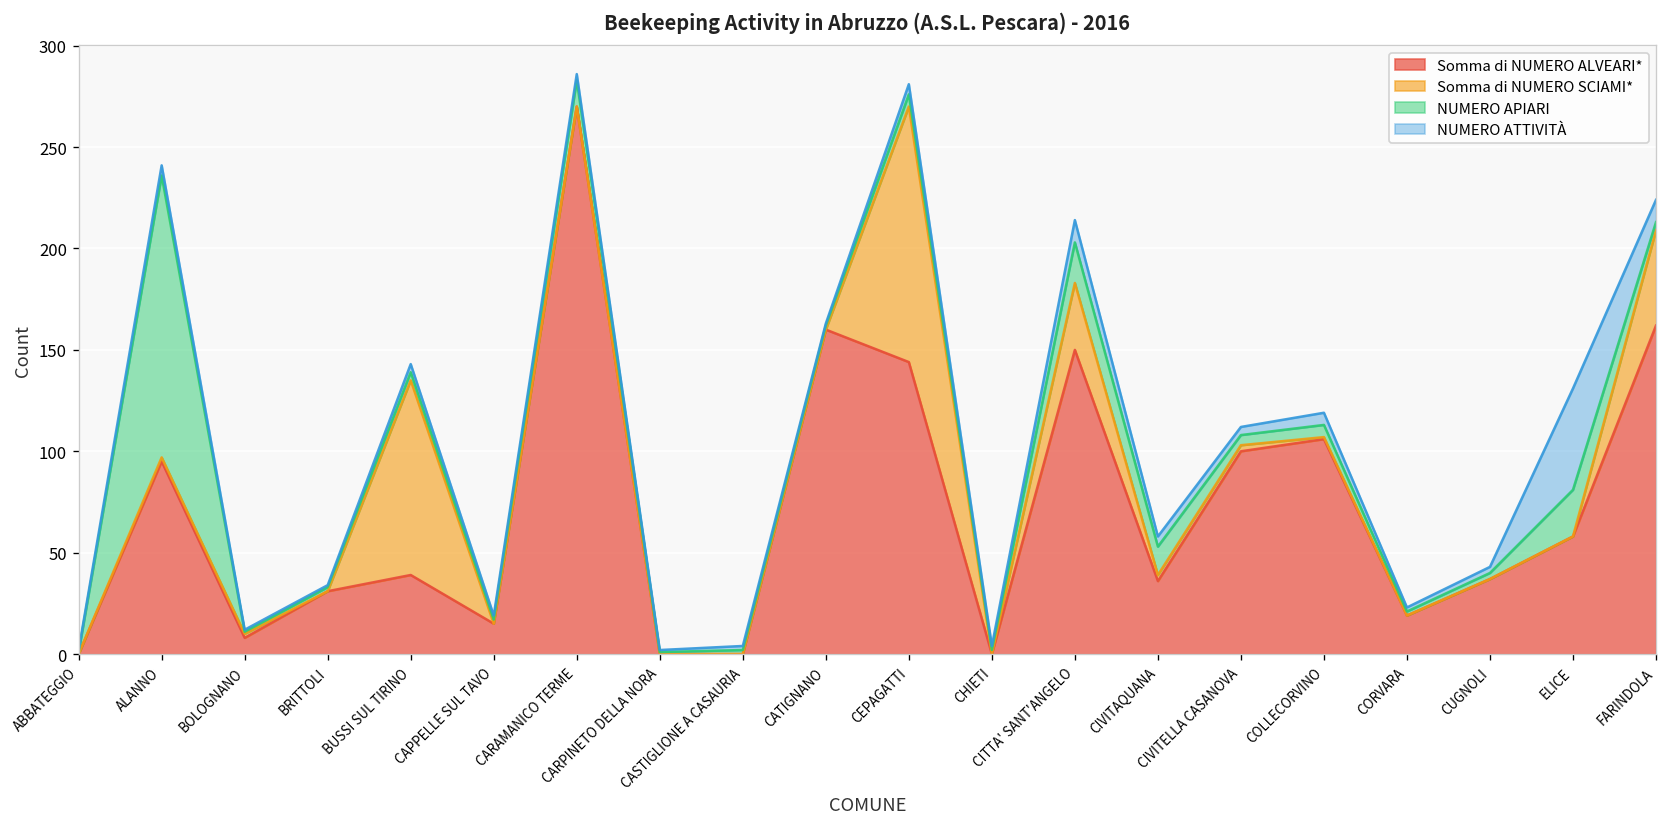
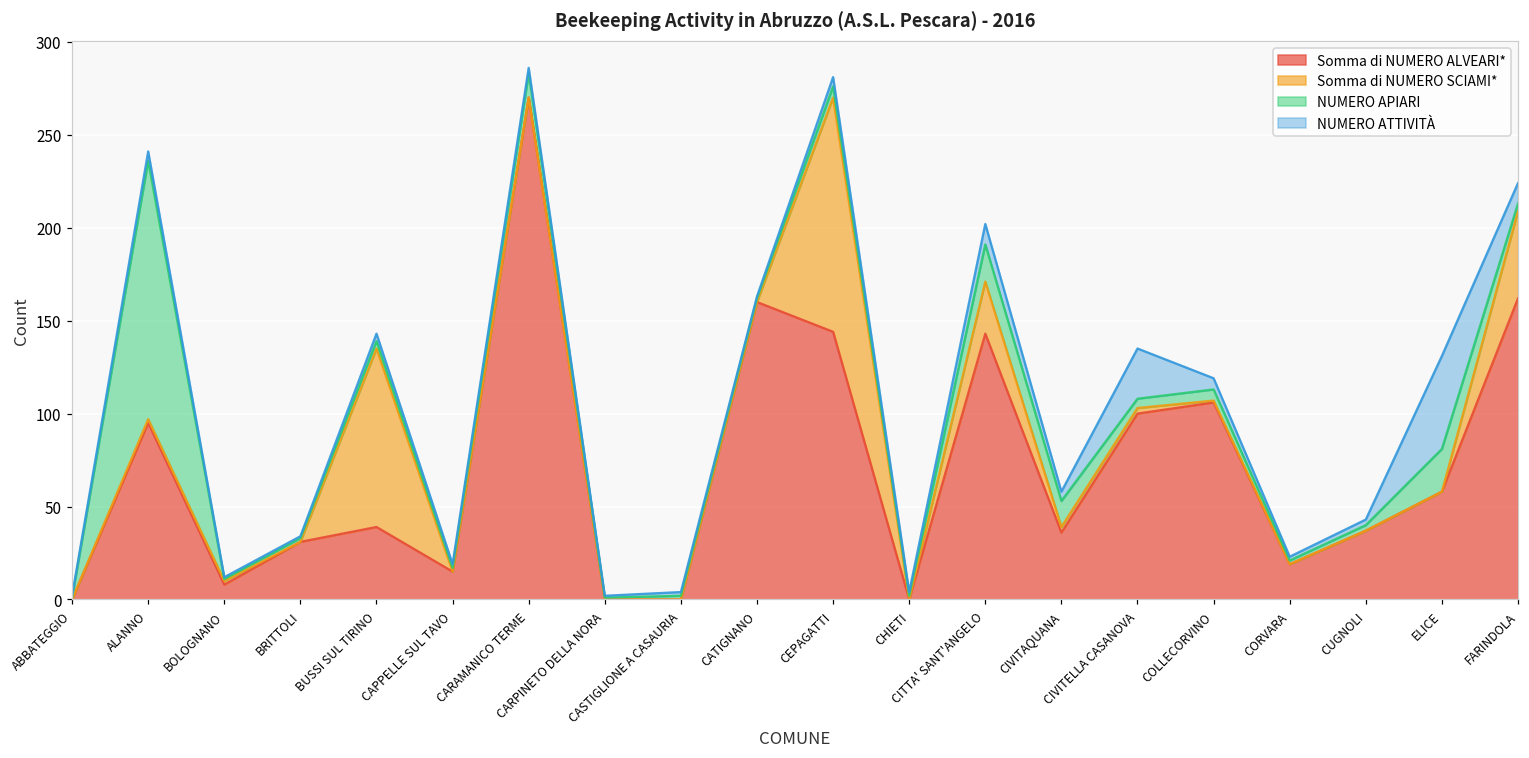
  {
    "Somma di NUMERO ALVEARI*": {
      "ALANNO": 95,
      "BOLOGNANO": 8,
      "BUSSI SUL TIRINO": 39,
      "CEPAGATTI": 144,
-     "CITTA' SANT'ANGELO": 150,
+     "CITTA' SANT'ANGELO": 143,
      "CIVITAQUANA": 36,
      "CIVITELLA CASANOVA": 100,
      "FARINDOLA": 162
    },
    "Somma di NUMERO SCIAMI*": {
      "ALANNO": 2,
      "BUSSI SUL TIRINO": 96,
      "CEPAGATTI": 126,
-     "CITTA' SANT'ANGELO": 33,
+     "CITTA' SANT'ANGELO": 28,
      "CIVITAQUANA": 3,
      "CIVITELLA CASANOVA": 3,
      "FARINDOLA": 47
    },
    "NUMERO APIARI": {
      "ALANNO": 139,
      "BUSSI SUL TIRINO": 4,
      "CAPPELLE SUL TAVO": 2,
      "CARAMANICO TERME": 13,
      "CASTIGLIONE A CASAURIA": 2,
      "CEPAGATTI": 6,
      "CHIETI": 2,
      "CITTA' SANT'ANGELO": 20,
      "CIVITAQUANA": 14,
      "CIVITELLA CASANOVA": 5,
      "COLLECORVINO": 6,
      "CORVARA": 2,
      "CUGNOLI": 3,
      "ELICE": 23,
      "FARINDOLA": 4
    },
    "NUMERO ATTIVITÀ": {
      "ALANNO": 5,
      "BUSSI SUL TIRINO": 4,
      "CAPPELLE SUL TAVO": 2,
      "CARAMANICO TERME": 3,
      "CASTIGLIONE A CASAURIA": 2,
      "CEPAGATTI": 5,
      "CHIETI": 2,
      "CITTA' SANT'ANGELO": 11,
      "CIVITAQUANA": 5,
-     "CIVITELLA CASANOVA": 4,
+     "CIVITELLA CASANOVA": 27,
      "COLLECORVINO": 6,
      "CORVARA": 2,
      "CUGNOLI": 3,
      "ELICE": 50,
      "FARINDOLA": 11
    }
  }
